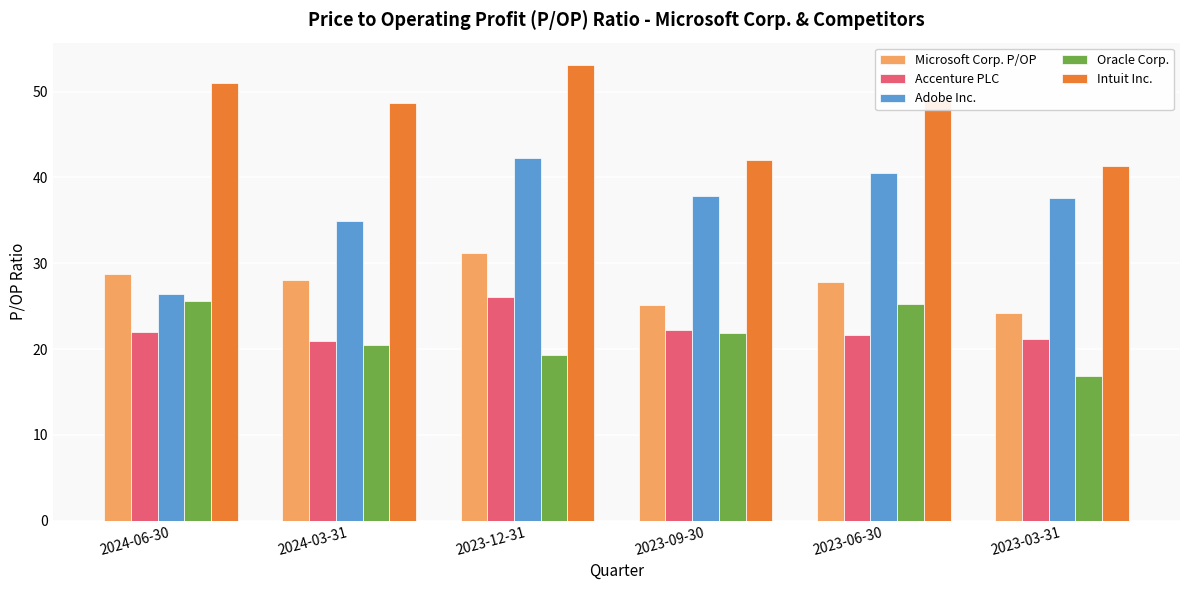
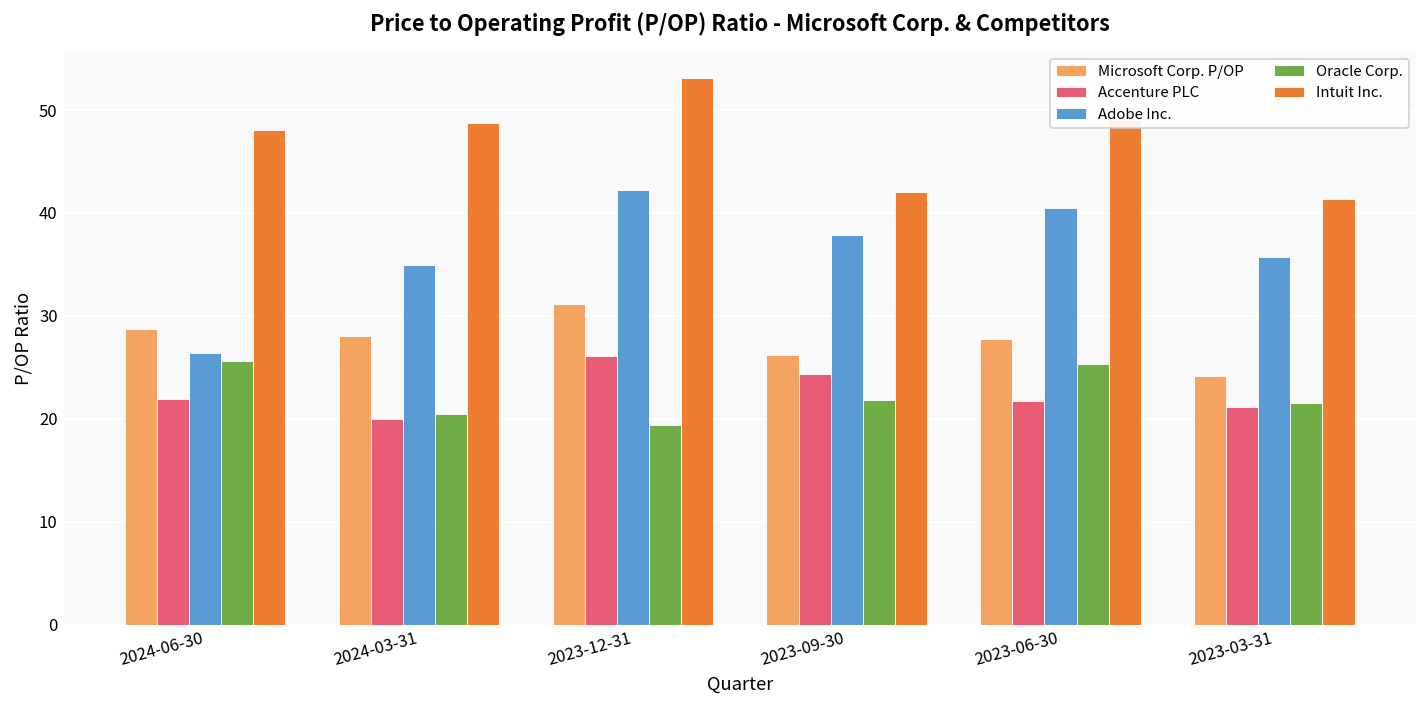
  {
    "Microsoft Corp. P/OP": {
      "2024-06-30": 29,
      "2024-03-31": 28,
      "2023-12-31": 31,
-     "2023-09-30": 25,
+     "2023-09-30": 26,
      "2023-06-30": 28,
      "2023-03-31": 24
    },
    "Accenture PLC": {
      "2024-06-30": 22,
-     "2024-03-31": 21,
+     "2024-03-31": 20,
      "2023-12-31": 26,
-     "2023-09-30": 22,
+     "2023-09-30": 24,
      "2023-06-30": 22,
      "2023-03-31": 21
    },
    "Adobe Inc.": {
      "2024-06-30": 26,
      "2024-03-31": 35,
      "2023-12-31": 42,
      "2023-09-30": 38,
      "2023-06-30": 41,
-     "2023-03-31": 38
+     "2023-03-31": 36
    },
    "Oracle Corp.": {
      "2024-06-30": 26,
      "2024-03-31": 21,
      "2023-12-31": 19,
      "2023-09-30": 22,
      "2023-06-30": 25,
-     "2023-03-31": 17
+     "2023-03-31": 22
    },
    "Intuit Inc.": {
-     "2024-06-30": 51,
+     "2024-06-30": 48,
      "2024-03-31": 49,
      "2023-12-31": 53,
      "2023-09-30": 42,
      "2023-03-31": 41
    }
  }
